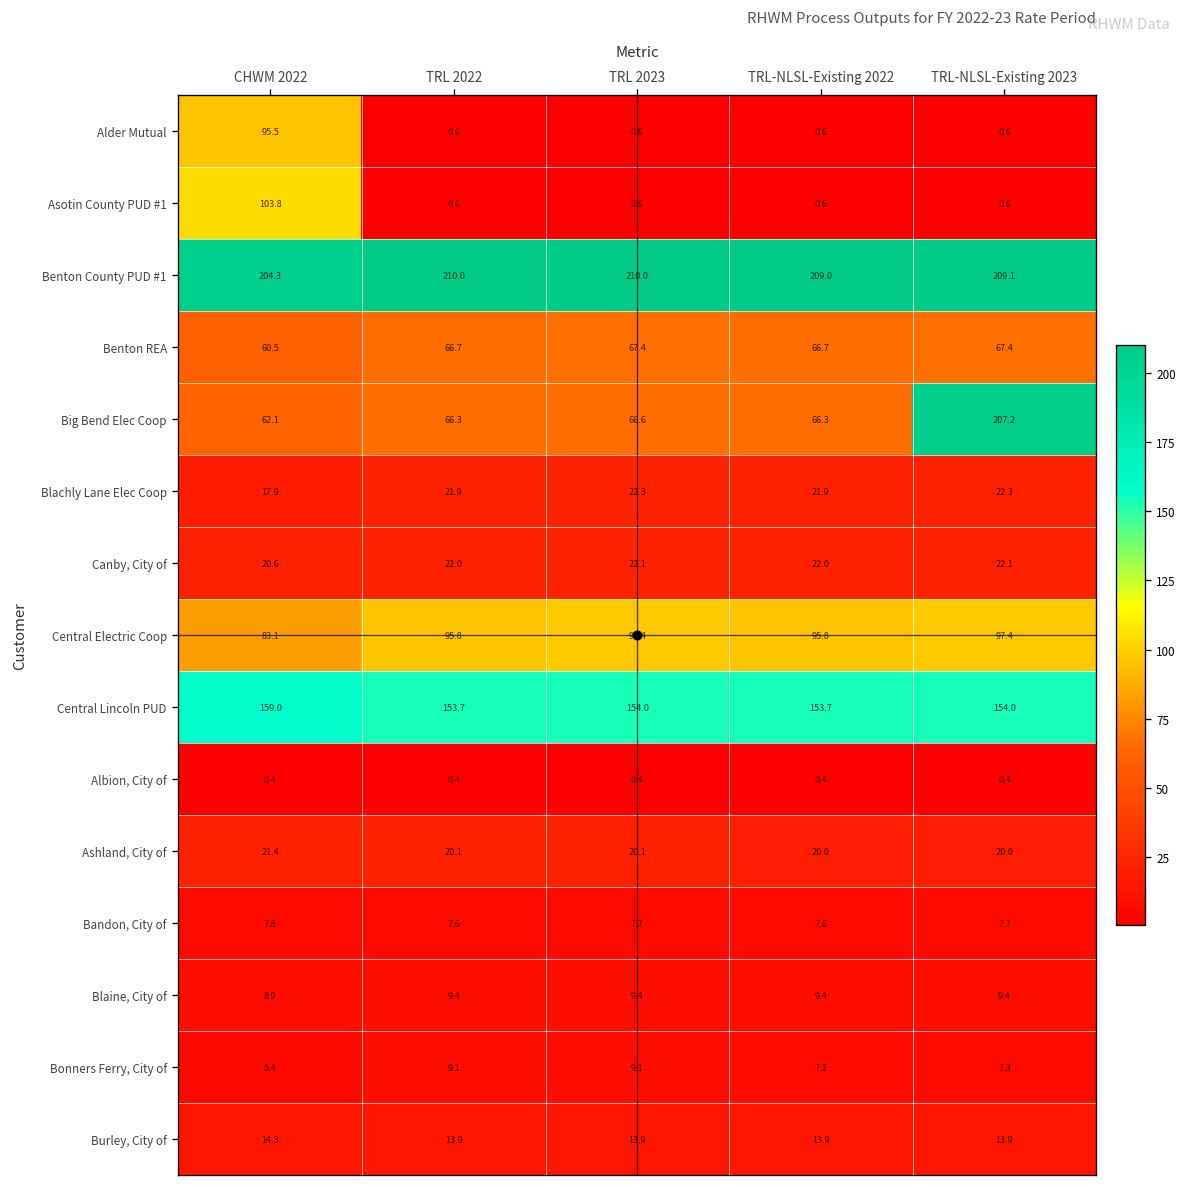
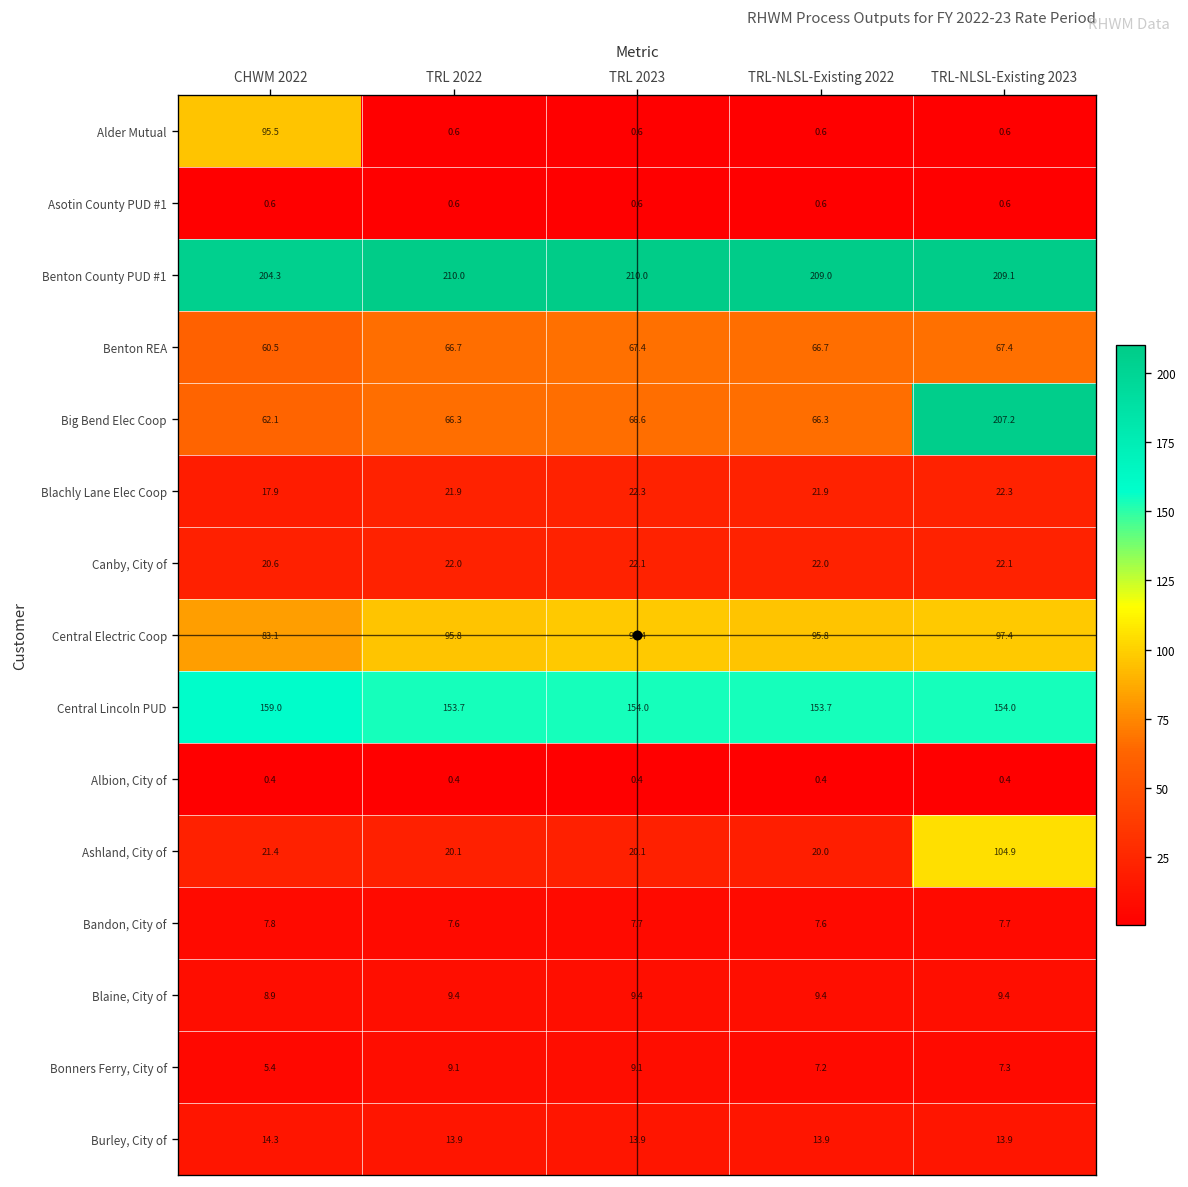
  {
    "Alder Mutual": {
      "CHWM 2022": 95.5,
      "TRL 2022": 0.6,
      "TRL 2023": 0.6,
      "TRL-NLSL-Existing 2022": 0.6,
      "TRL-NLSL-Existing 2023": 0.6
    },
    "Asotin County PUD #1": {
-     "CHWM 2022": 103.8,
+     "CHWM 2022": 0.6,
      "TRL 2022": 0.6,
      "TRL 2023": 0.6,
      "TRL-NLSL-Existing 2022": 0.6,
      "TRL-NLSL-Existing 2023": 0.6
    },
    "Benton County PUD #1": {
      "CHWM 2022": 204.3,
      "TRL 2022": 210.0,
      "TRL 2023": 210.0,
      "TRL-NLSL-Existing 2022": 209.0,
      "TRL-NLSL-Existing 2023": 209.1
    },
    "Benton REA": {
      "CHWM 2022": 60.5,
      "TRL 2022": 66.7,
      "TRL 2023": 67.4,
      "TRL-NLSL-Existing 2022": 66.7,
      "TRL-NLSL-Existing 2023": 67.4
    },
    "Big Bend Elec Coop": {
      "CHWM 2022": 62.1,
      "TRL 2022": 66.3,
      "TRL 2023": 66.6,
      "TRL-NLSL-Existing 2022": 66.3,
      "TRL-NLSL-Existing 2023": 207.2
    },
    "Blachly Lane Elec Coop": {
      "CHWM 2022": 17.9,
      "TRL 2022": 21.9,
      "TRL 2023": 22.3,
      "TRL-NLSL-Existing 2022": 21.9,
      "TRL-NLSL-Existing 2023": 22.3
    },
    "Canby, City of": {
      "CHWM 2022": 20.6,
      "TRL 2022": 22.0,
      "TRL 2023": 22.1,
      "TRL-NLSL-Existing 2022": 22.0,
      "TRL-NLSL-Existing 2023": 22.1
    },
    "Central Electric Coop": {
      "CHWM 2022": 83.1,
      "TRL 2022": 95.8,
      "TRL-NLSL-Existing 2022": 95.8,
      "TRL-NLSL-Existing 2023": 97.4
    },
    "Central Lincoln PUD": {
      "CHWM 2022": 159.0,
      "TRL 2022": 153.7,
      "TRL 2023": 154.0,
      "TRL-NLSL-Existing 2022": 153.7,
      "TRL-NLSL-Existing 2023": 154.0
    },
    "Albion, City of": {
      "CHWM 2022": 0.4,
      "TRL 2022": 0.4,
      "TRL 2023": 0.4,
      "TRL-NLSL-Existing 2022": 0.4,
      "TRL-NLSL-Existing 2023": 0.4
    },
    "Ashland, City of": {
      "CHWM 2022": 21.4,
      "TRL 2022": 20.1,
      "TRL 2023": 20.1,
      "TRL-NLSL-Existing 2022": 20.0,
-     "TRL-NLSL-Existing 2023": 20.0
+     "TRL-NLSL-Existing 2023": 104.9
    },
    "Bandon, City of": {
      "CHWM 2022": 7.8,
      "TRL 2022": 7.6,
      "TRL 2023": 7.7,
      "TRL-NLSL-Existing 2022": 7.6,
      "TRL-NLSL-Existing 2023": 7.7
    },
    "Blaine, City of": {
      "CHWM 2022": 8.9,
      "TRL 2022": 9.4,
      "TRL 2023": 9.4,
      "TRL-NLSL-Existing 2022": 9.4,
      "TRL-NLSL-Existing 2023": 9.4
    },
    "Bonners Ferry, City of": {
      "CHWM 2022": 5.4,
      "TRL 2022": 9.1,
      "TRL 2023": 9.1,
      "TRL-NLSL-Existing 2022": 7.2,
      "TRL-NLSL-Existing 2023": 7.3
    },
    "Burley, City of": {
      "CHWM 2022": 14.3,
      "TRL 2022": 13.9,
      "TRL 2023": 13.9,
      "TRL-NLSL-Existing 2022": 13.9,
      "TRL-NLSL-Existing 2023": 13.9
    }
  }
